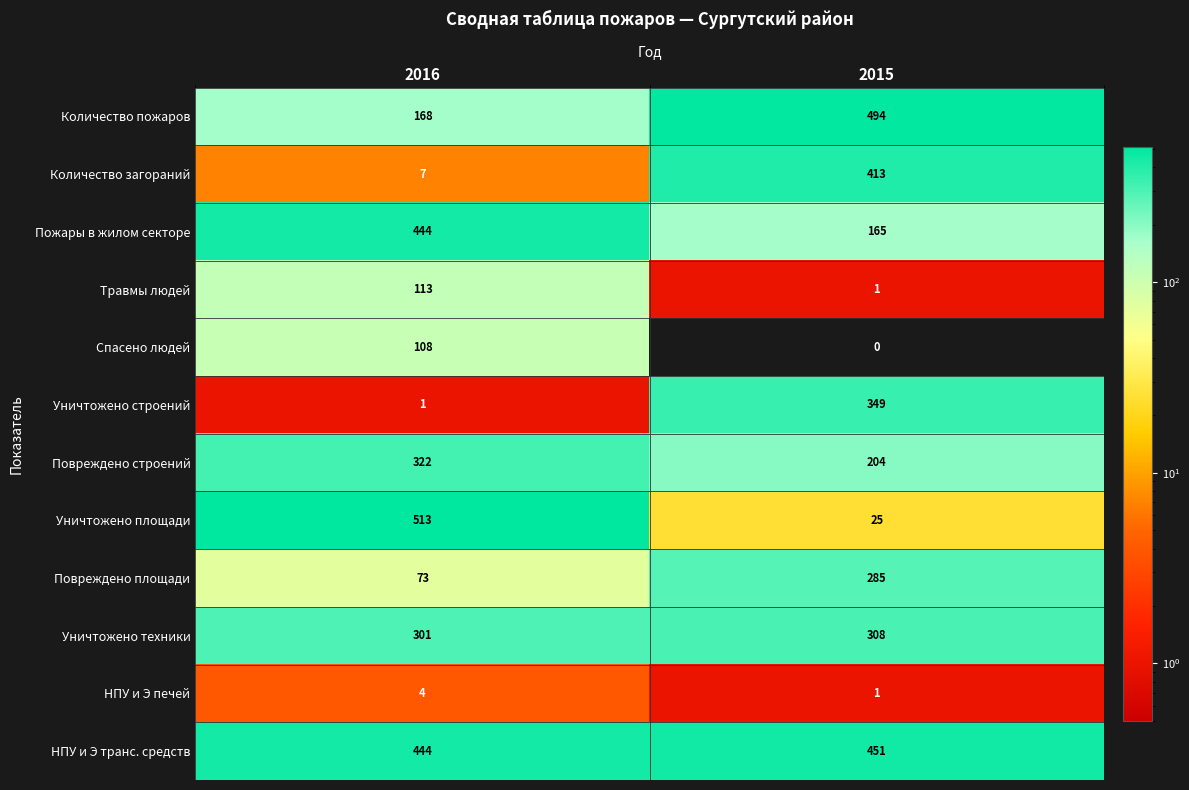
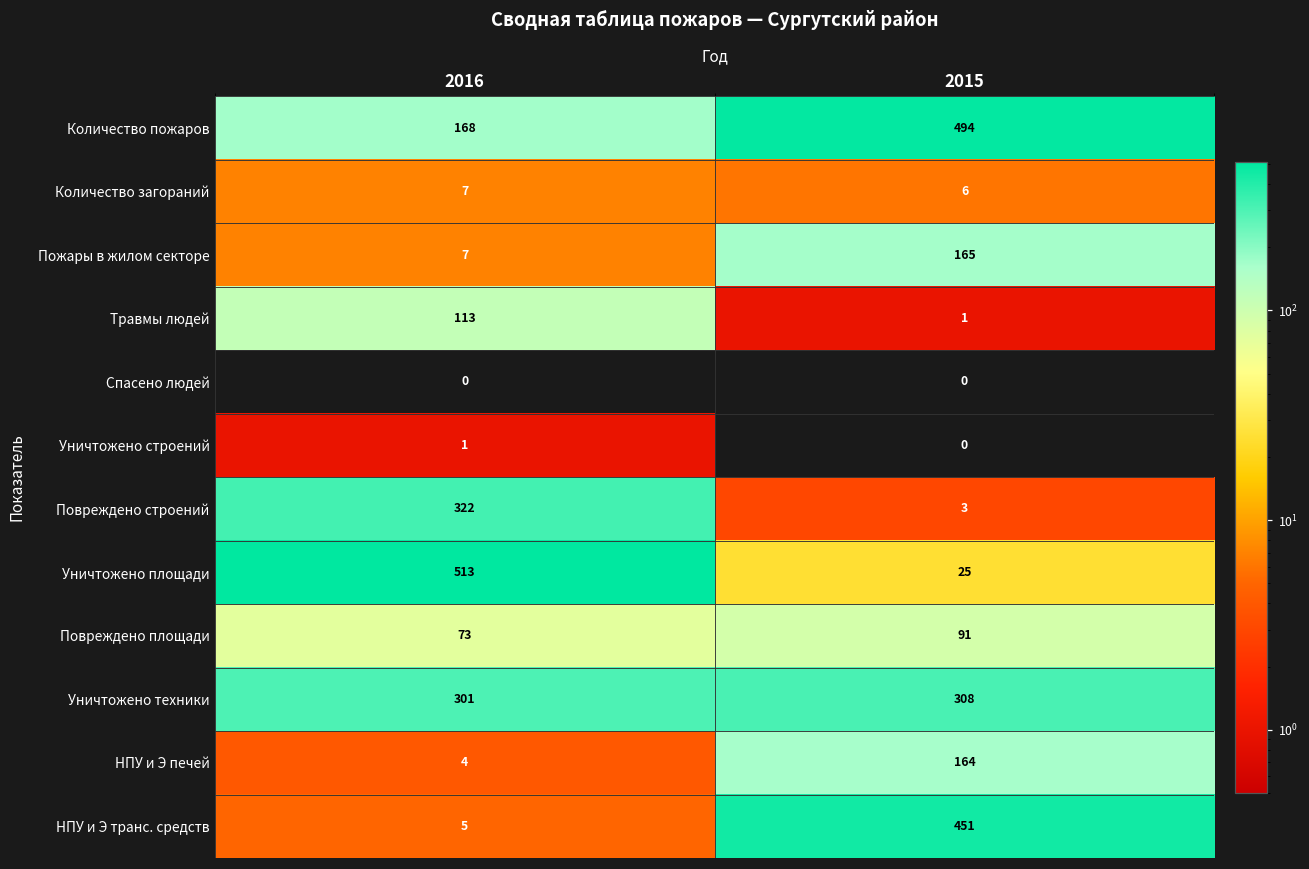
  {
    "Количество пожаров": {
      "2016": 168,
      "2015": 494
    },
    "Количество загораний": {
      "2016": 7,
-     "2015": 413
+     "2015": 6
    },
    "Пожары в жилом секторе": {
-     "2016": 444,
+     "2016": 7,
      "2015": 165
    },
    "Травмы людей": {
      "2016": 113,
      "2015": 1
    },
    "Спасено людей": {
-     "2016": 108,
+     "2016": 0,
      "2015": 0
    },
    "Уничтожено строений": {
      "2016": 1,
-     "2015": 349
+     "2015": 0
    },
    "Повреждено строений": {
      "2016": 322,
-     "2015": 204
+     "2015": 3
    },
    "Уничтожено площади": {
      "2016": 513,
      "2015": 25
    },
    "Повреждено площади": {
      "2016": 73,
-     "2015": 285
+     "2015": 91
    },
    "Уничтожено техники": {
      "2016": 301,
      "2015": 308
    },
    "НПУ и Э печей": {
      "2016": 4,
-     "2015": 1
+     "2015": 164
    },
    "НПУ и Э транс. средств": {
-     "2016": 444,
+     "2016": 5,
      "2015": 451
    }
  }
